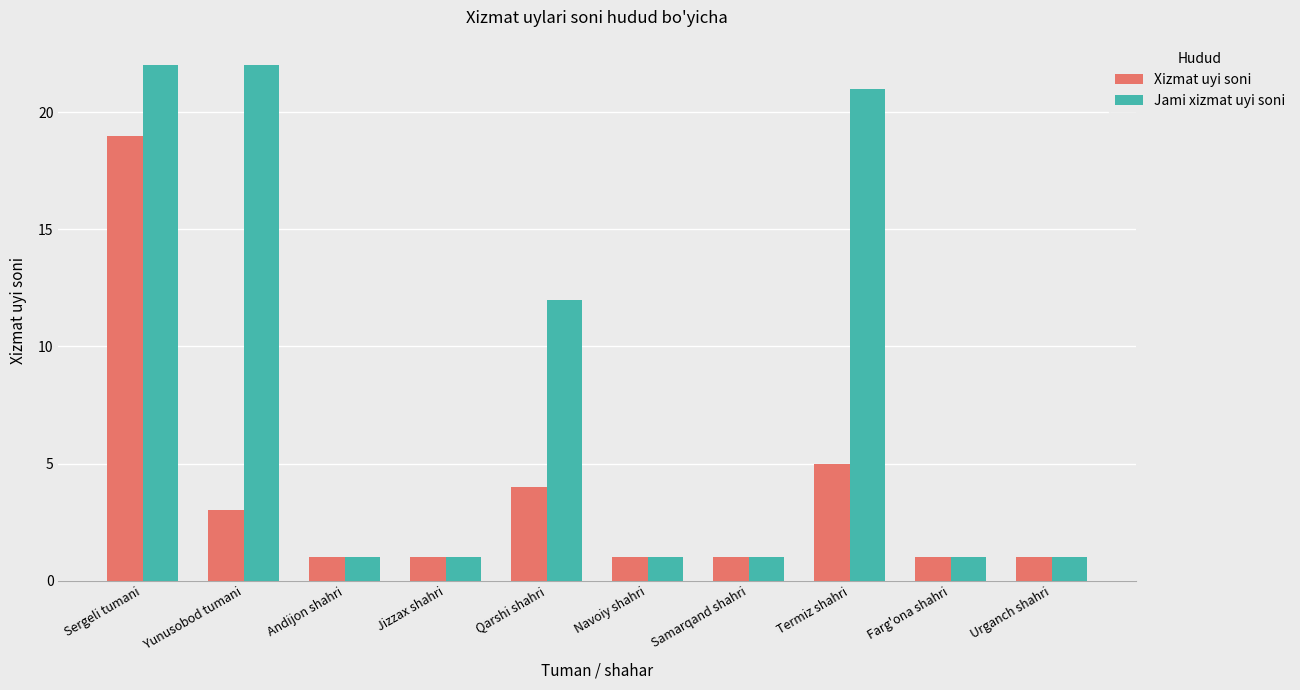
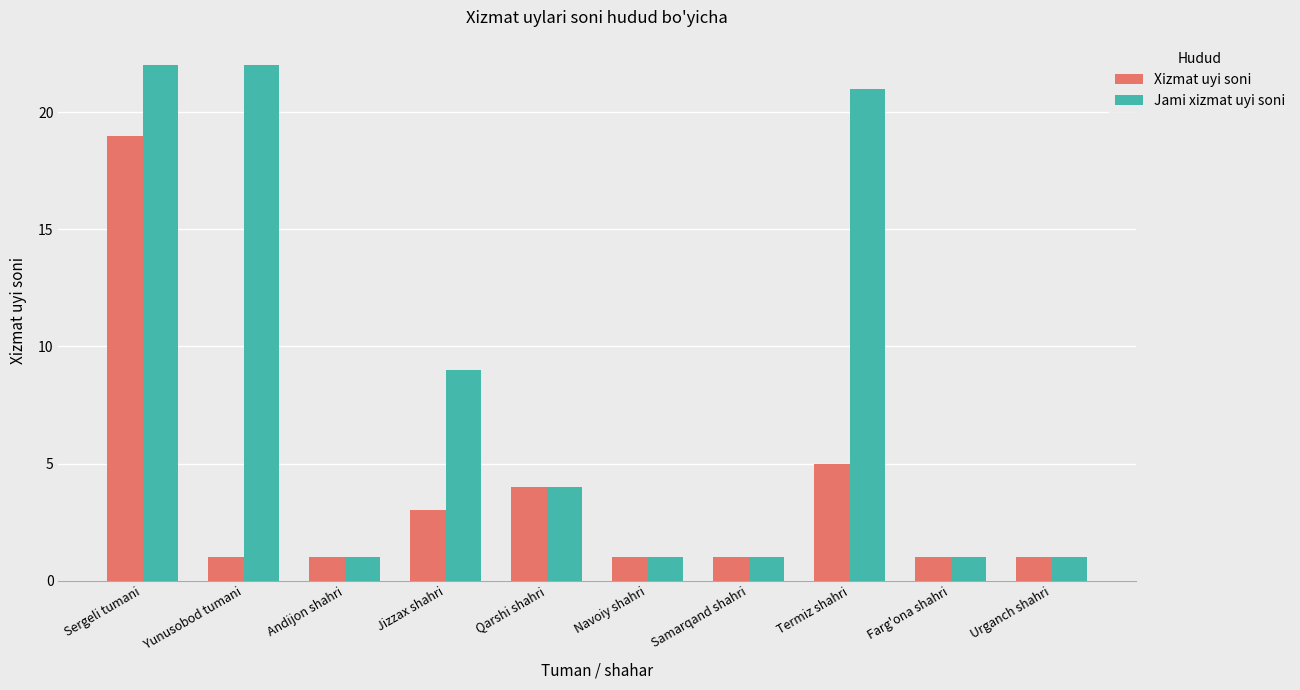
  {
    "Xizmat uyi soni": {
      "Sergeli tumani": 19,
-     "Yunusobod tumani": 3,
+     "Yunusobod tumani": 1,
      "Andijon shahri": 1,
-     "Jizzax shahri": 1,
+     "Jizzax shahri": 3,
      "Qarshi shahri": 4,
      "Navoiy shahri": 1,
      "Samarqand shahri": 1,
      "Termiz shahri": 5,
      "Farg'ona shahri": 1,
      "Urganch shahri": 1
    },
    "Jami xizmat uyi soni": {
      "Sergeli tumani": 22,
      "Yunusobod tumani": 22,
      "Andijon shahri": 1,
-     "Jizzax shahri": 1,
-     "Qarshi shahri": 12,
+     "Jizzax shahri": 9,
+     "Qarshi shahri": 4,
      "Navoiy shahri": 1,
      "Samarqand shahri": 1,
      "Termiz shahri": 21,
      "Farg'ona shahri": 1,
      "Urganch shahri": 1
    }
  }
